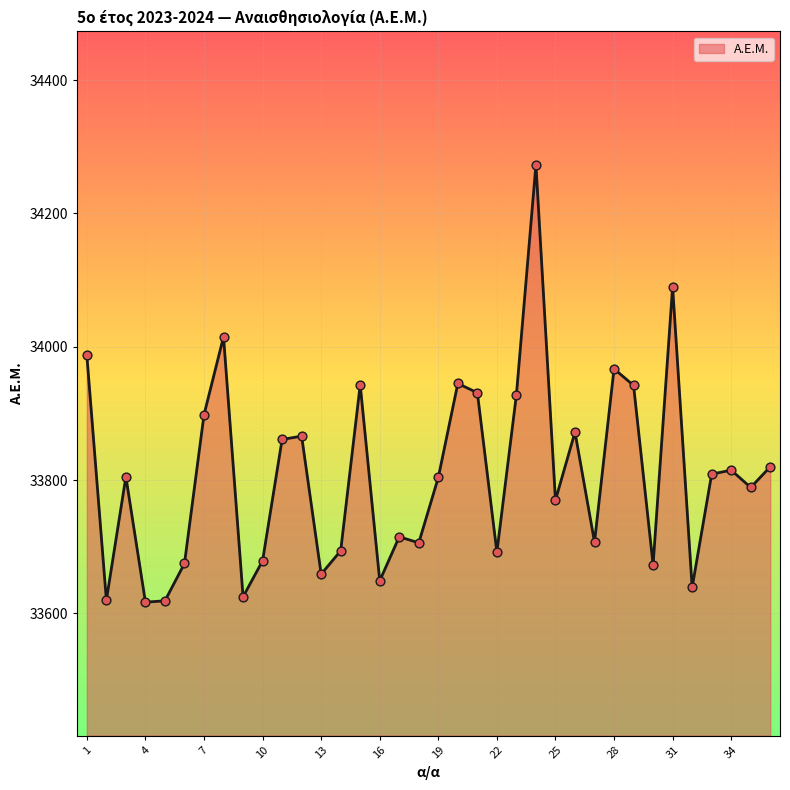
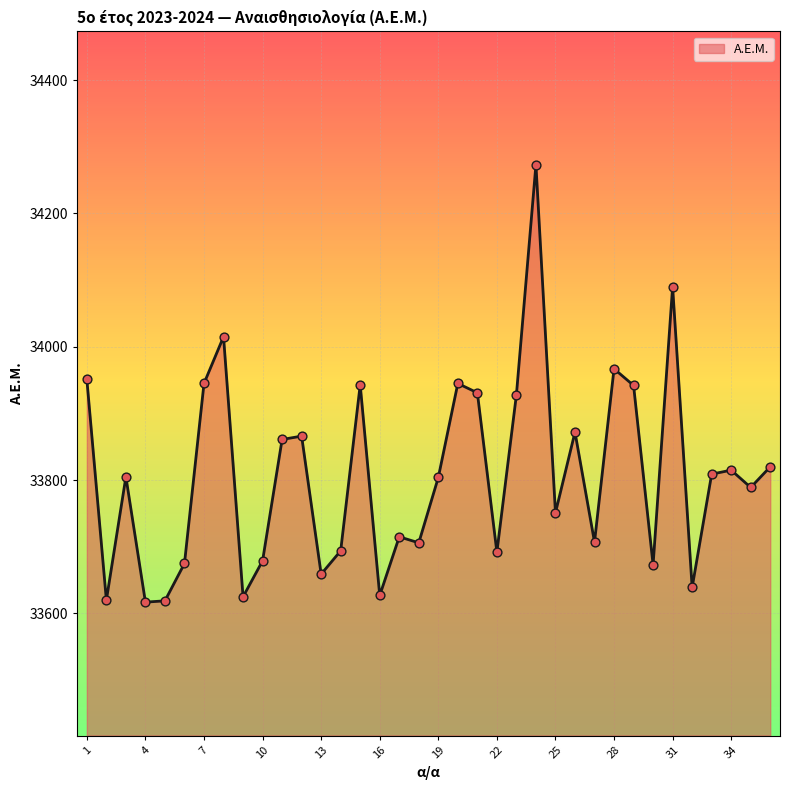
  {
-   "1": 33990,
+   "1": 33950,
    "4": 33620,
-   "7": 33900,
+   "7": 33950,
    "10": 33680,
    "13": 33660,
-   "16": 33650,
+   "16": 33630,
    "19": 33800,
    "22": 33690,
-   "25": 33770,
+   "25": 33750,
    "28": 33970,
    "31": 34090,
    "34": 33820
  }
